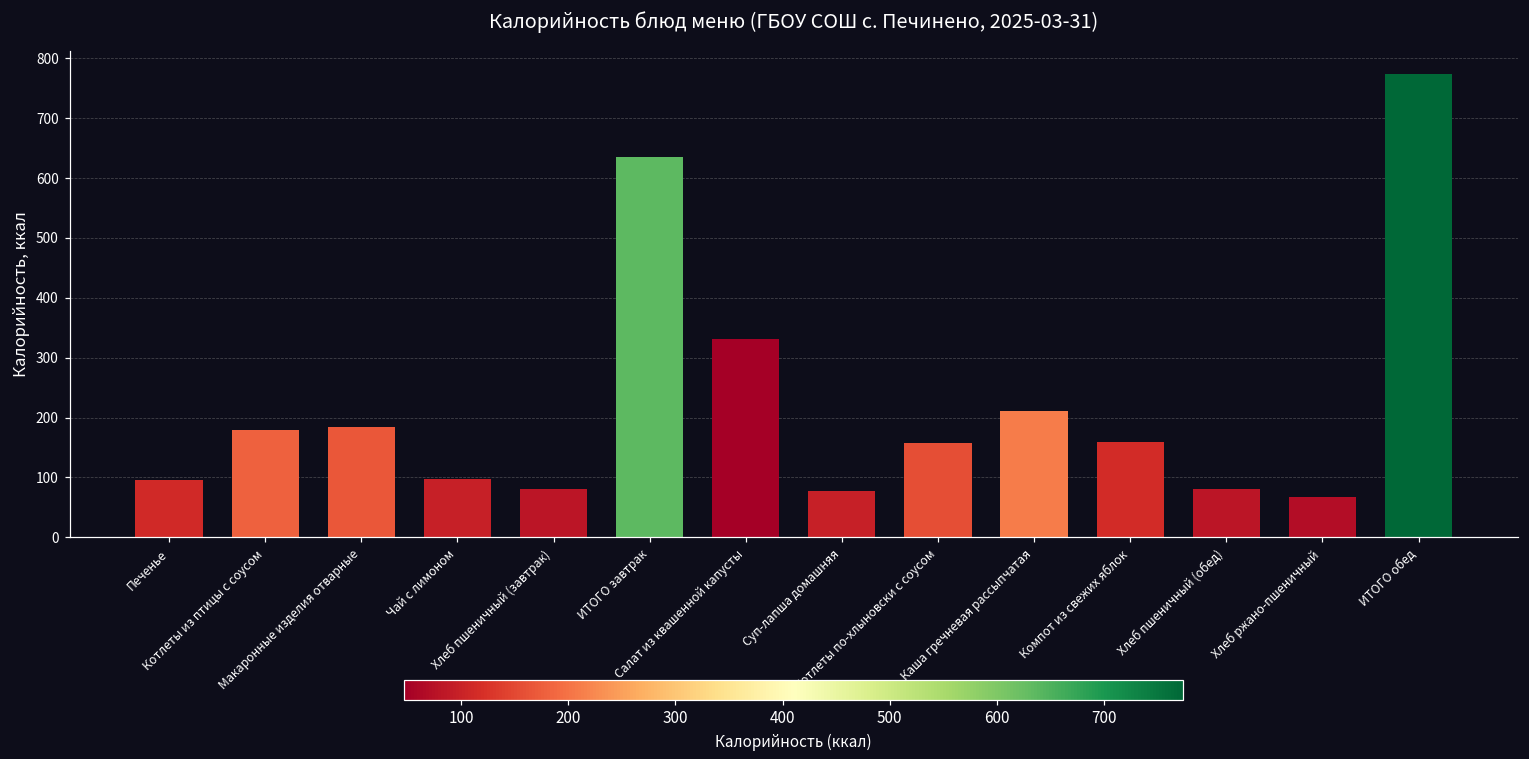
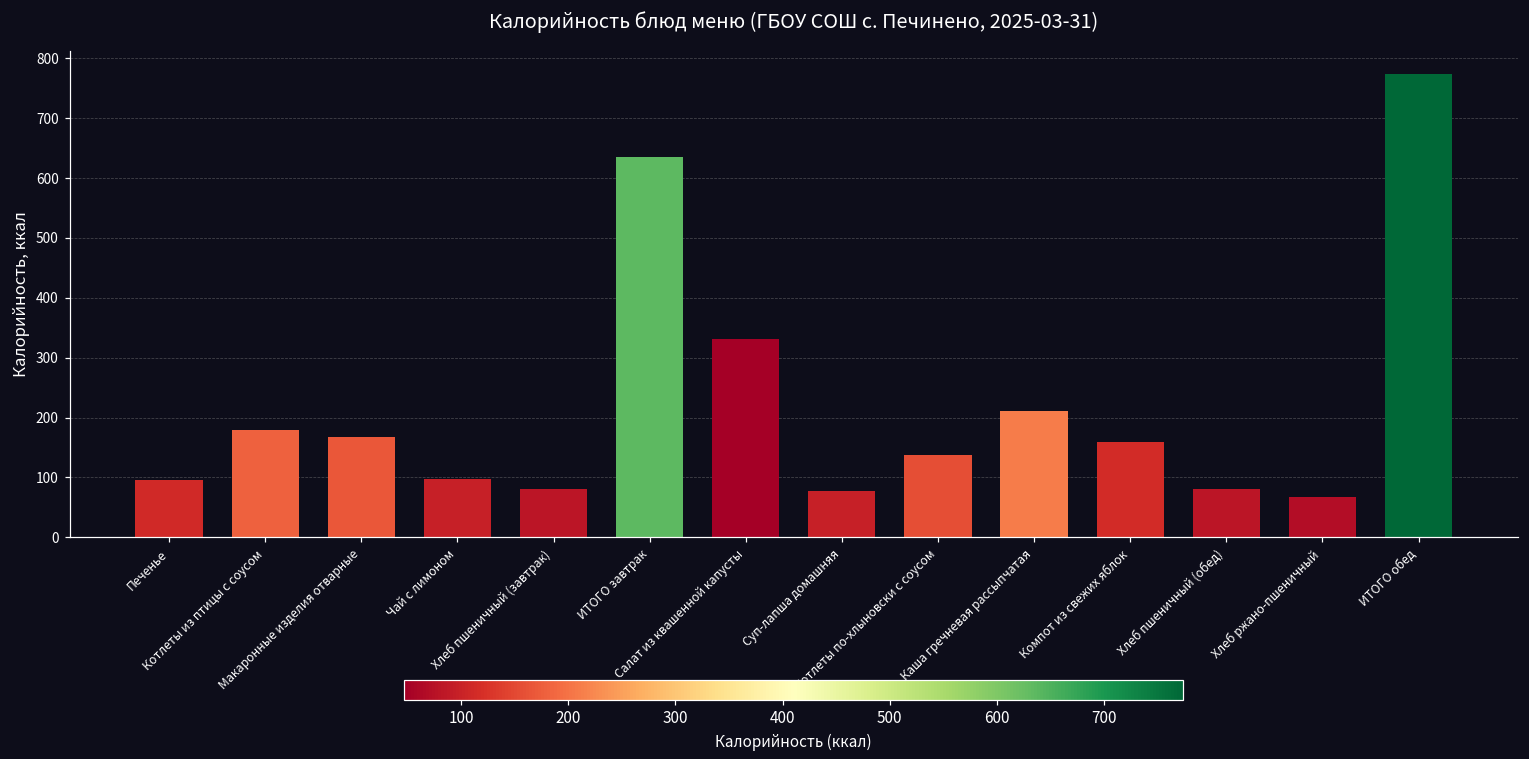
  {
    "Печенье": 100,
    "Котлеты из птицы с соусом": 180,
-   "Макаронные изделия отварные": 190,
+   "Макаронные изделия отварные": 170,
    "Чай с лимоном": 100,
    "Хлеб пшеничный (завтрак)": 80,
    "ИТОГО завтрак": 640,
    "Салат из квашенной капусты": 330,
    "Суп-лапша домашняя": 80,
-   "Котлеты по-хлыновски с соусом": 160,
+   "Котлеты по-хлыновски с соусом": 140,
    "Каша гречневая рассыпчатая": 210,
    "Компот из свежих яблок": 160,
    "Хлеб пшеничный (обед)": 80,
    "Хлеб ржано-пшеничный": 70,
    "ИТОГО обед": 770
  }
